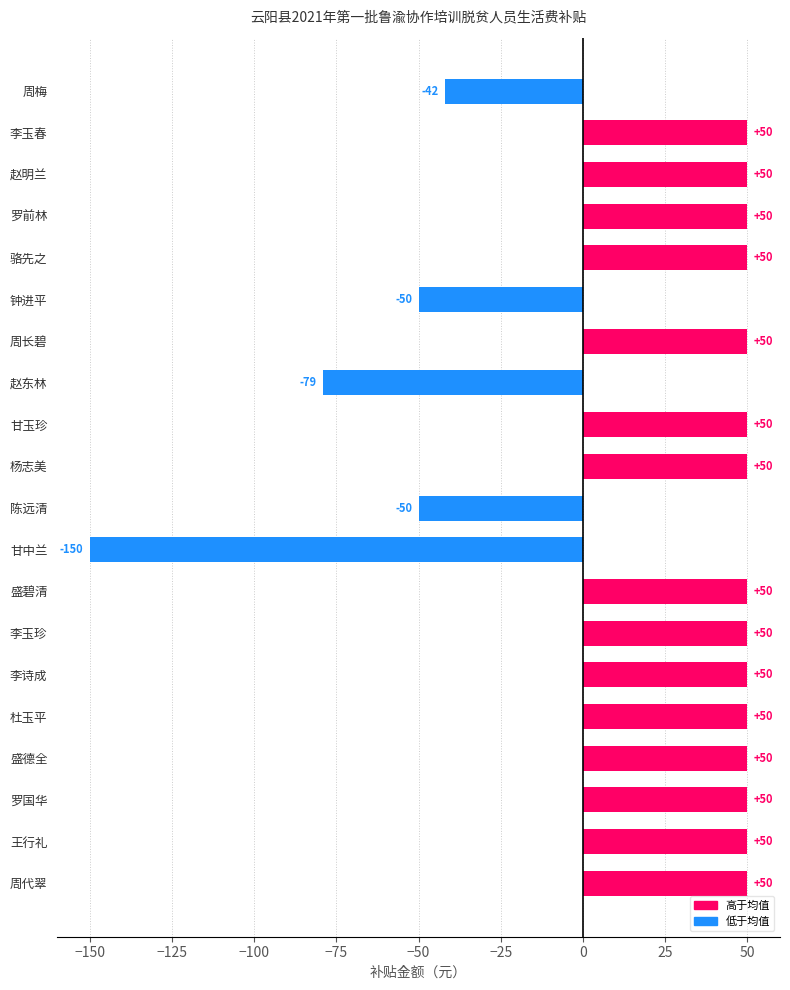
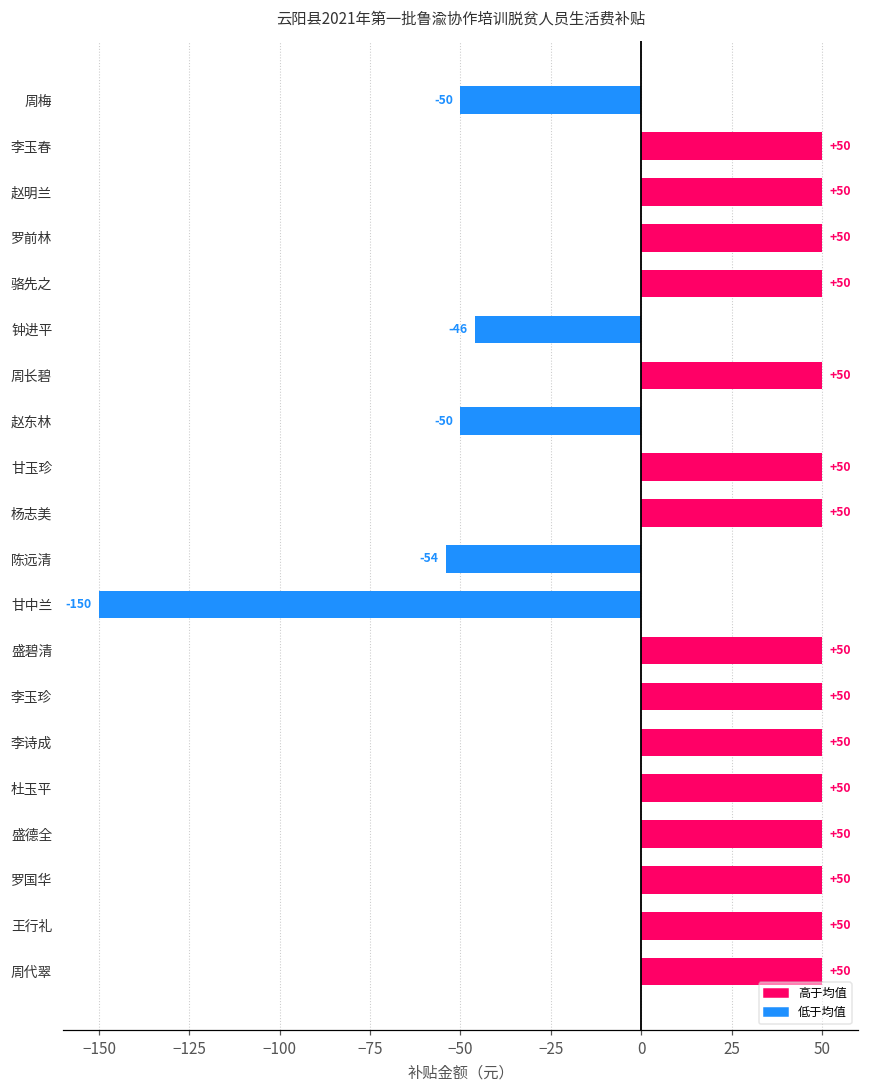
  {
-   "周梅": "-42",
+   "周梅": "-50",
    "李玉春": "+50",
    "赵明兰": "+50",
    "罗前林": "+50",
    "骆先之": "+50",
-   "钟进平": "-50",
+   "钟进平": "-46",
    "周长碧": "+50",
-   "赵东林": "-79",
+   "赵东林": "-50",
    "甘玉珍": "+50",
    "杨志美": "+50",
-   "陈远清": "-50",
+   "陈远清": "-54",
    "甘中兰": "-150",
    "盛碧清": "+50",
    "李玉珍": "+50",
    "李诗成": "+50",
    "杜玉平": "+50",
    "盛德全": "+50",
    "罗国华": "+50",
    "王行礼": "+50",
    "周代翠": "+50"
  }
